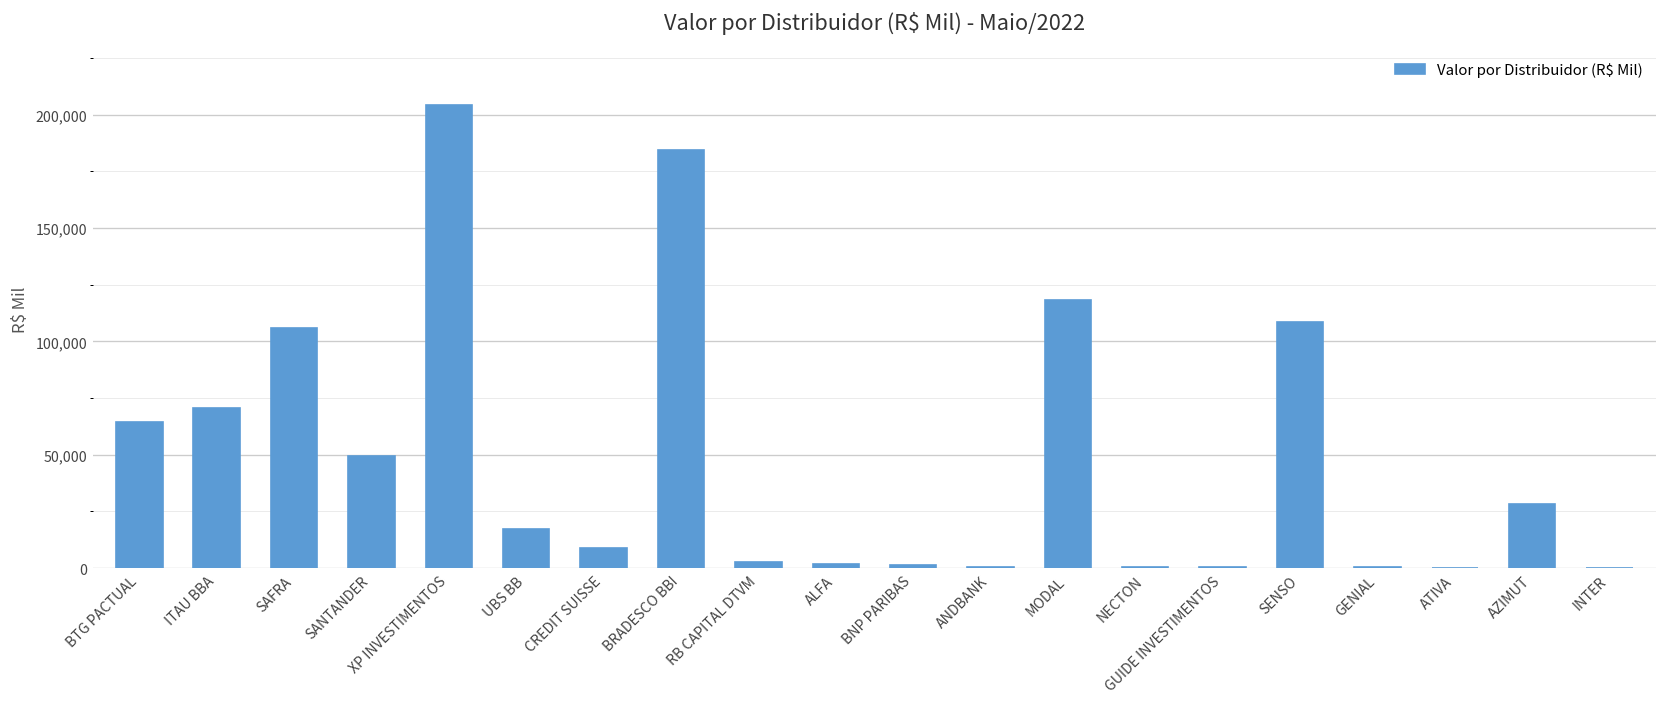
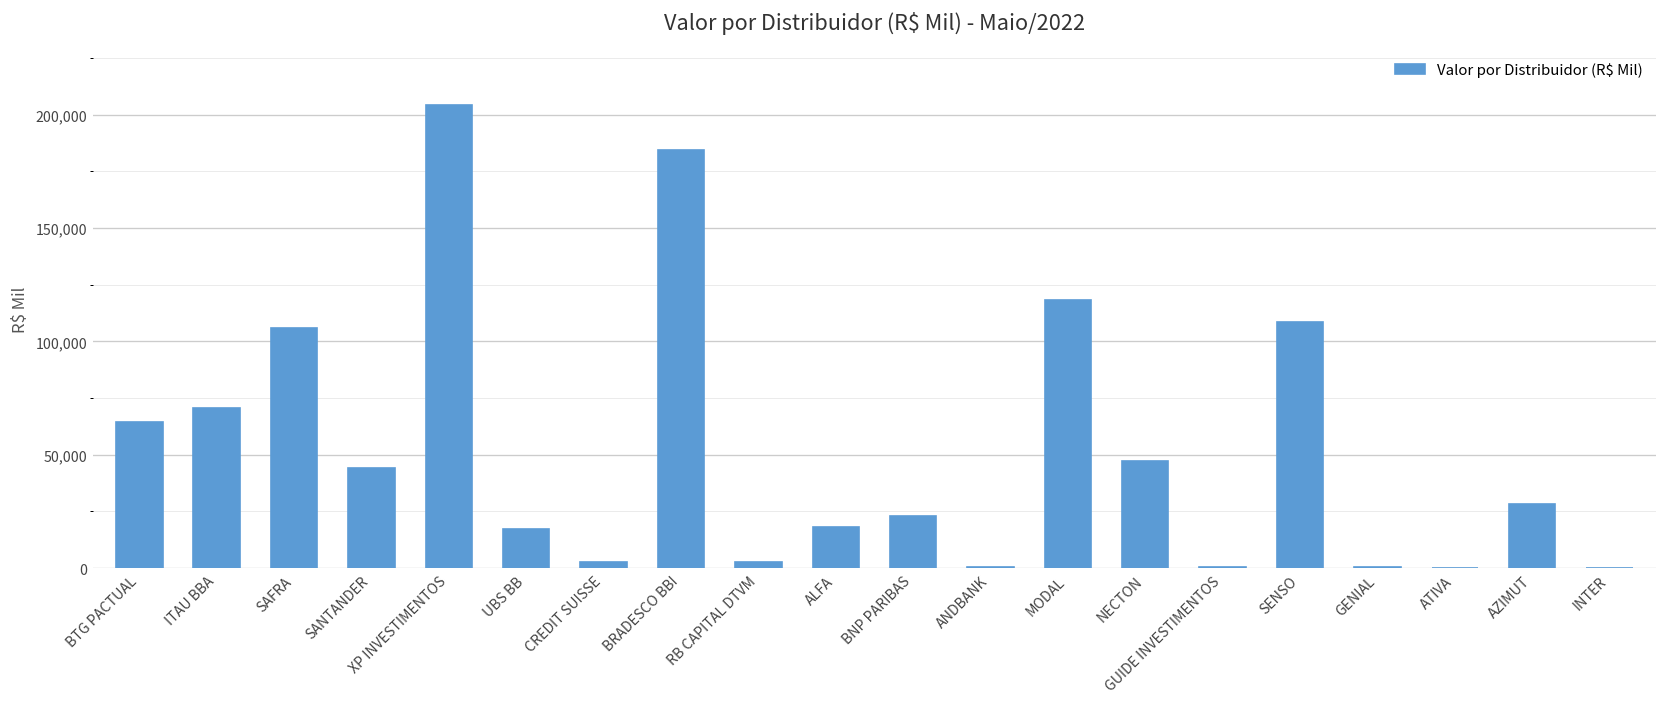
  {
    "BTG PACTUAL": "64,000",
    "ITAU BBA": "71,000",
    "SAFRA": "106,000",
-   "SANTANDER": "50,000",
+   "SANTANDER": "44,000",
    "XP INVESTIMENTOS": "204,000",
    "UBS BB": "17,000",
-   "CREDIT SUISSE": "9,000",
+   "CREDIT SUISSE": "3,000",
    "BRADESCO BBI": "184,000",
    "RB CAPITAL DTVM": "3,000",
-   "ALFA": "2,000",
-   "BNP PARIBAS": "1,000",
+   "ALFA": "18,000",
+   "BNP PARIBAS": "23,000",
    "MODAL": "118,000",
-   "NECTON": "0",
+   "NECTON": "47,000",
    "SENSO": "109,000",
    "AZIMUT": "28,000"
  }
